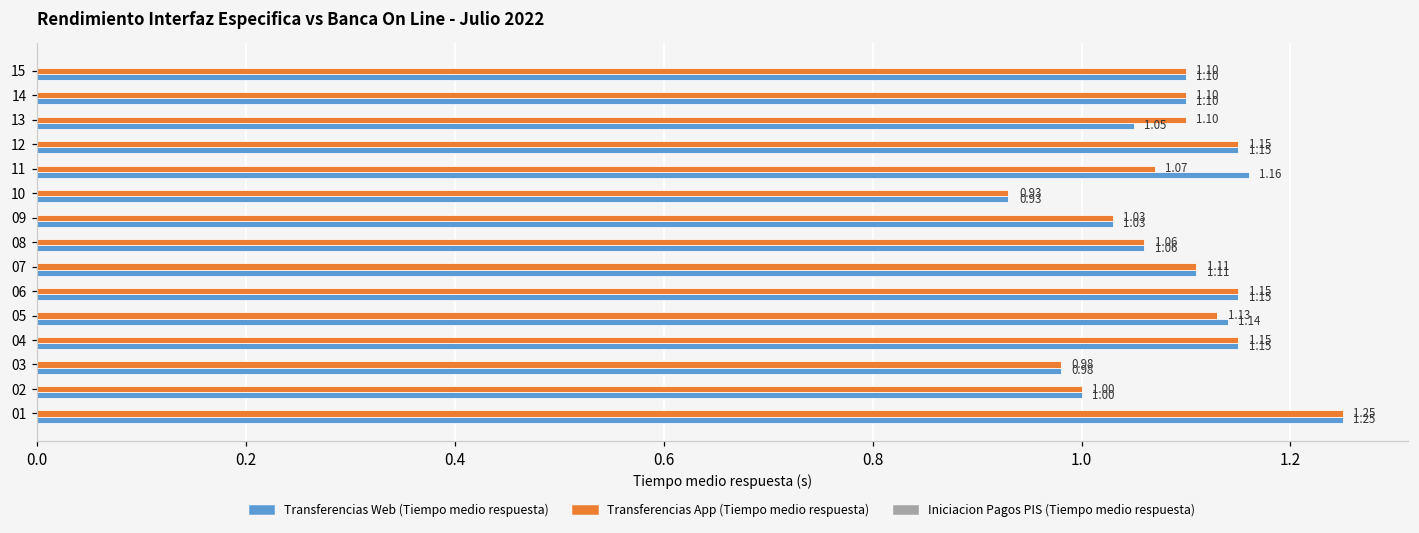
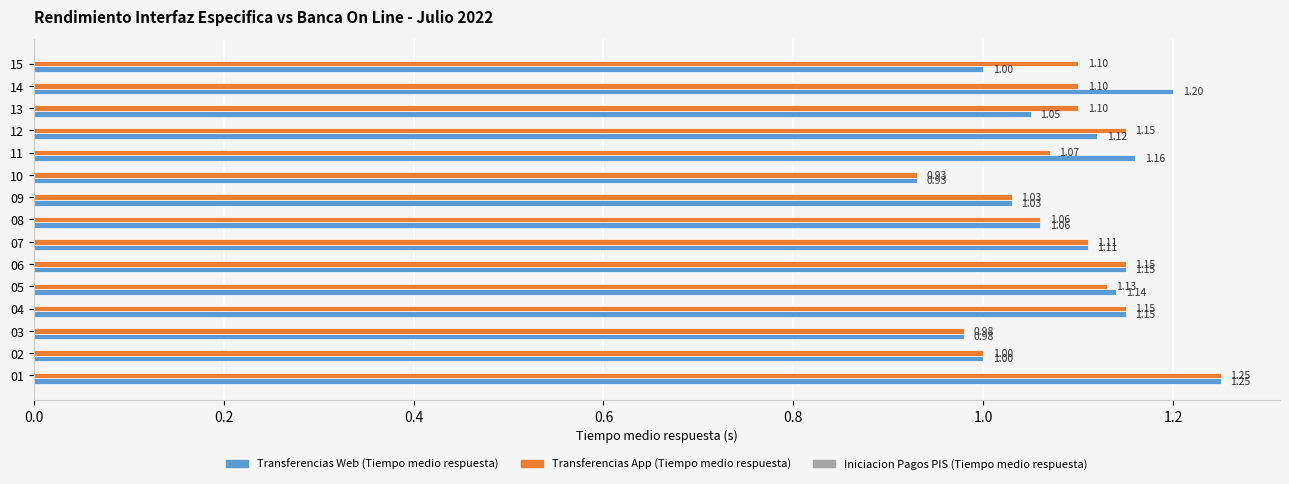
  {
    "Transferencias Web (Tiempo medio respuesta)": {
-     "15": 1.10,
-     "14": 1.10,
+     "15": 1.00,
+     "14": 1.20,
      "13": 1.05,
-     "12": 1.15,
+     "12": 1.12,
      "11": 1.16
    },
    "Transferencias App (Tiempo medio respuesta)": {
      "15": 1.10,
      "14": 1.10,
      "13": 1.10,
      "12": 1.15,
      "11": 1.07
    },
    "Iniciacion Pagos PIS (Tiempo medio respuesta)": {
      "15": 0.00,
      "14": 0.00,
      "13": 0.00,
      "12": 0.00,
      "11": 0.00,
      "10": 0.00,
      "09": 0.00,
      "08": 0.00,
      "07": 0.00,
      "06": 0.00,
      "05": 0.00,
      "04": 0.00,
      "03": 0.00,
      "02": 0.00,
      "01": 0.00
    }
  }
